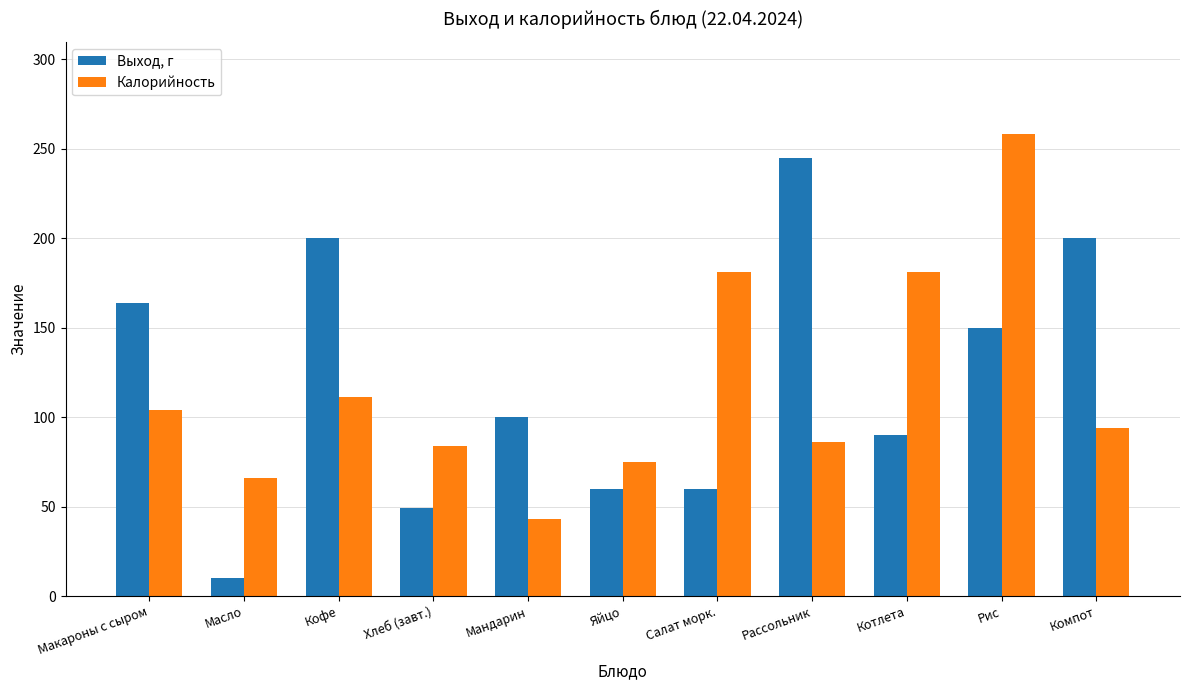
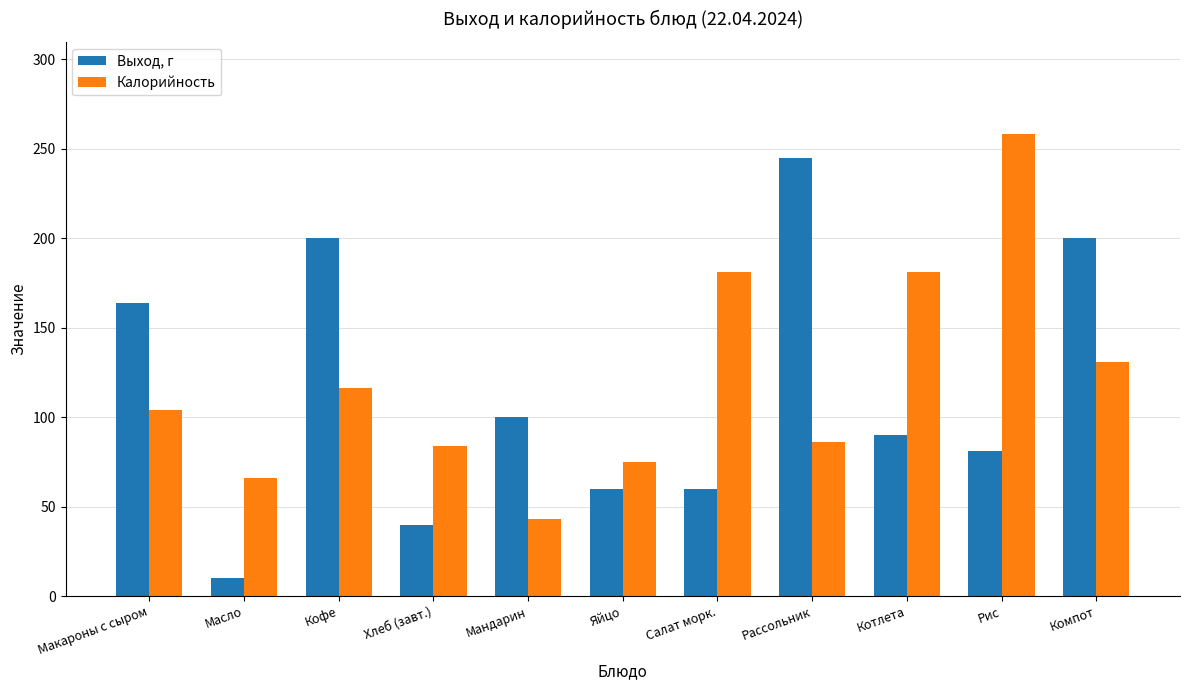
  {
    "Выход, г": {
      "Макароны с сыром": 164,
      "Масло": 10,
      "Кофе": 200,
-     "Хлеб (завт.)": 49,
+     "Хлеб (завт.)": 40,
      "Мандарин": 100,
      "Яйцо": 60,
      "Салат морк.": 60,
      "Рассольник": 245,
      "Котлета": 90,
-     "Рис": 150,
+     "Рис": 81,
      "Компот": 200
    },
    "Калорийность": {
      "Макароны с сыром": 104,
      "Масло": 66,
-     "Кофе": 111,
+     "Кофе": 116,
      "Хлеб (завт.)": 84,
      "Мандарин": 43,
      "Яйцо": 75,
      "Салат морк.": 181,
      "Рассольник": 86,
      "Котлета": 181,
      "Рис": 258,
-     "Компот": 94
+     "Компот": 131
    }
  }
